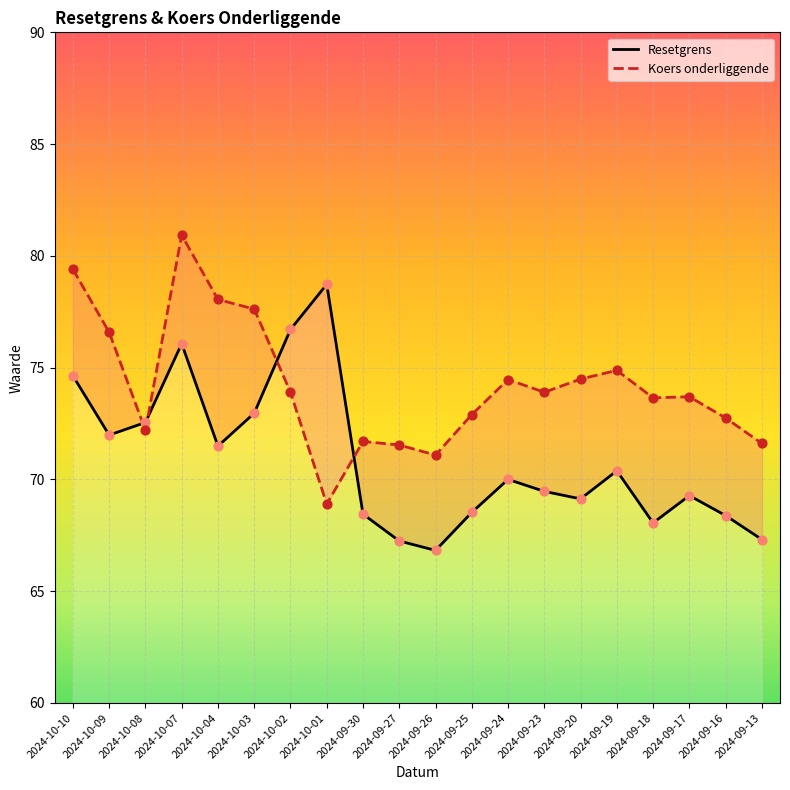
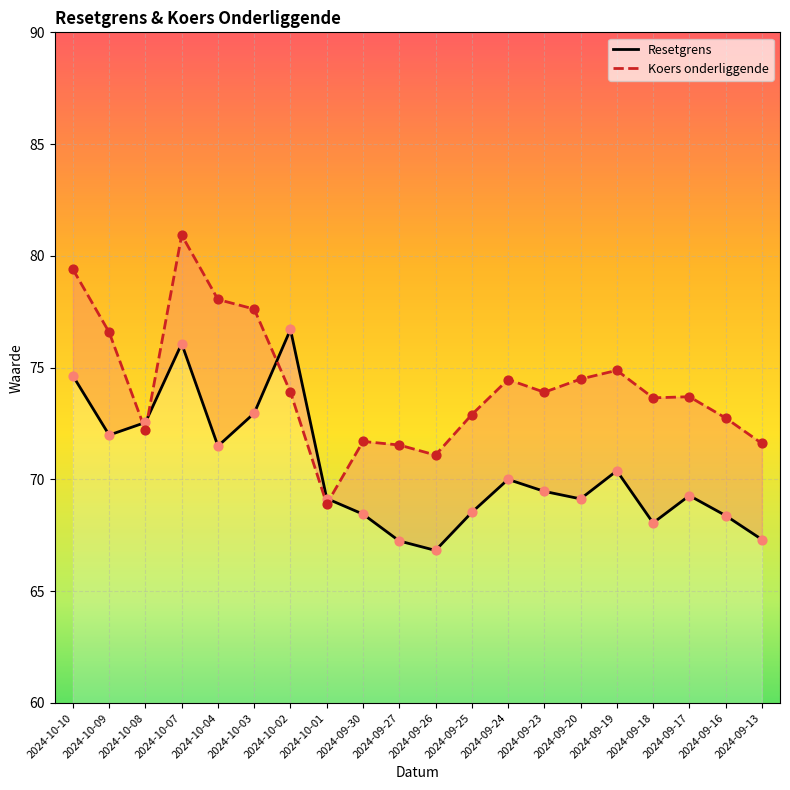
  {
    "Resetgrens": {
      "2024-10-10": 74.6,
      "2024-10-09": 72.0,
      "2024-10-07": 76.1,
      "2024-10-04": 71.5,
      "2024-10-03": 73.0,
-     "2024-10-01": 78.7,
+     "2024-10-01": 69.1,
      "2024-09-30": 68.4,
      "2024-09-27": 67.2,
      "2024-09-26": 66.8,
      "2024-09-25": 68.5,
      "2024-09-24": 70.0,
      "2024-09-23": 69.5,
      "2024-09-20": 69.1,
      "2024-09-19": 70.4,
      "2024-09-18": 68.1,
      "2024-09-17": 69.3,
      "2024-09-16": 68.4,
      "2024-09-13": 67.3
    },
    "Koers onderliggende": {
      "2024-10-08": 72.2,
      "2024-10-02": 73.9,
      "2024-10-01": 68.9
    }
  }
